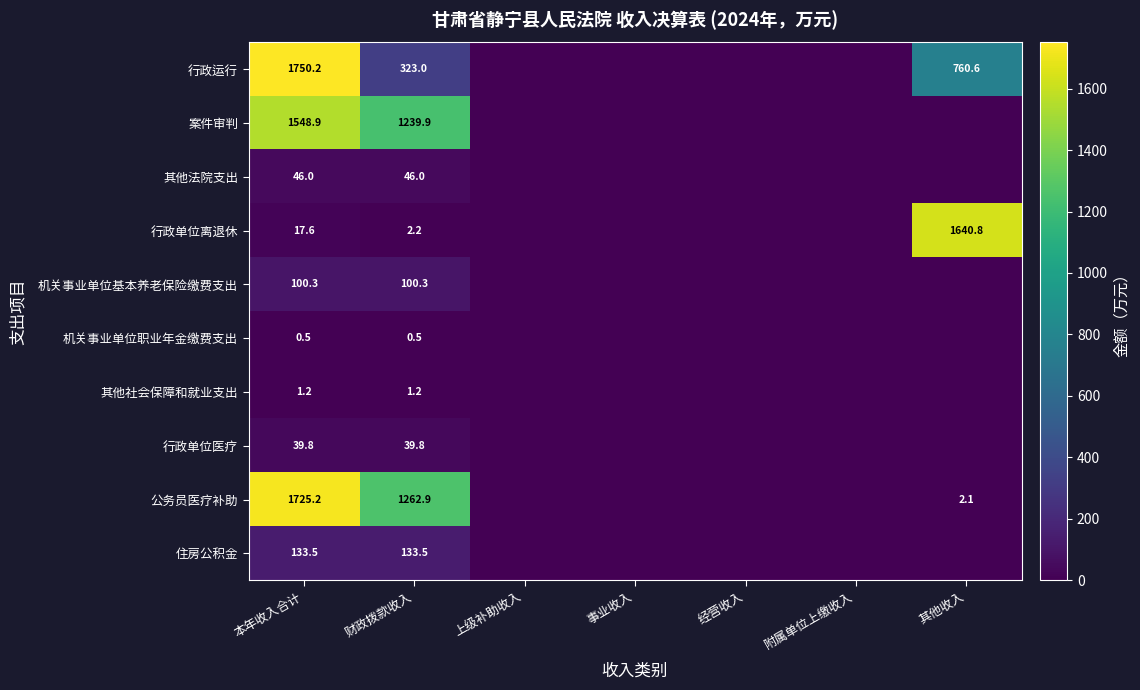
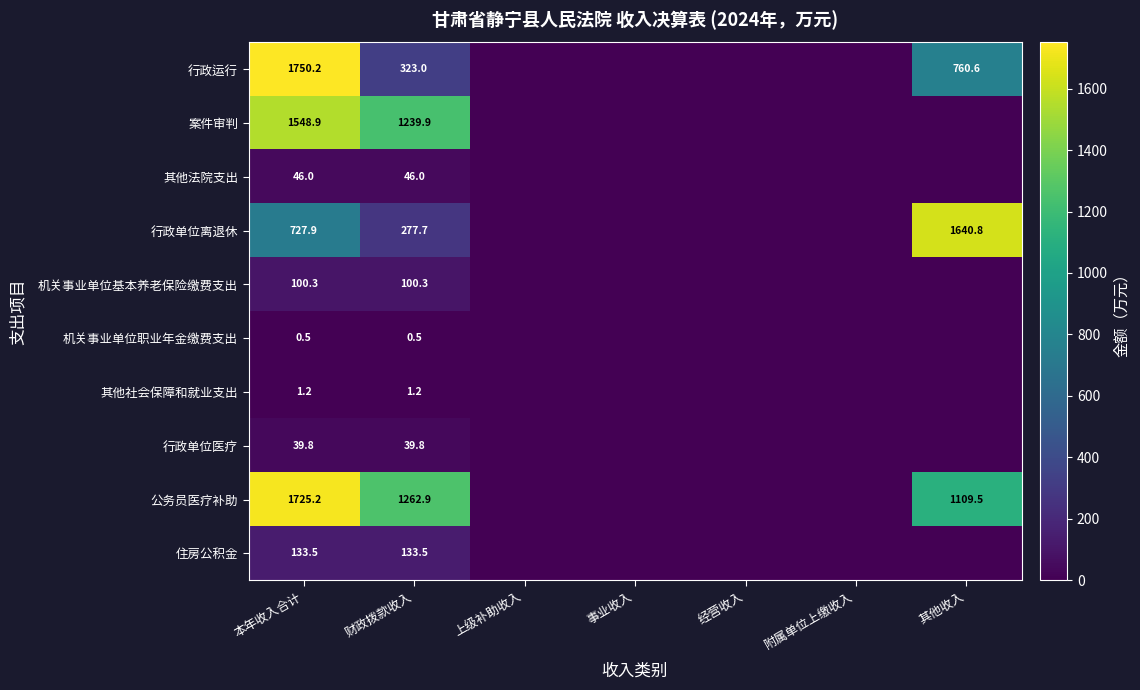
  {
    "行政运行": {
      "本年收入合计": 1750.2,
      "财政拨款收入": 323.0,
      "其他收入": 760.6
    },
    "案件审判": {
      "本年收入合计": 1548.9,
      "财政拨款收入": 1239.9
    },
    "其他法院支出": {
      "本年收入合计": 46.0,
      "财政拨款收入": 46.0
    },
    "行政单位离退休": {
-     "本年收入合计": 17.6,
-     "财政拨款收入": 2.2,
+     "本年收入合计": 727.9,
+     "财政拨款收入": 277.7,
      "其他收入": 1640.8
    },
    "机关事业单位基本养老保险缴费支出": {
      "本年收入合计": 100.3,
      "财政拨款收入": 100.3
    },
    "机关事业单位职业年金缴费支出": {
      "本年收入合计": 0.5,
      "财政拨款收入": 0.5
    },
    "其他社会保障和就业支出": {
      "本年收入合计": 1.2,
      "财政拨款收入": 1.2
    },
    "行政单位医疗": {
      "本年收入合计": 39.8,
      "财政拨款收入": 39.8
    },
    "公务员医疗补助": {
      "本年收入合计": 1725.2,
      "财政拨款收入": 1262.9,
-     "其他收入": 2.1
+     "其他收入": 1109.5
    },
    "住房公积金": {
      "本年收入合计": 133.5,
      "财政拨款收入": 133.5
    }
  }
